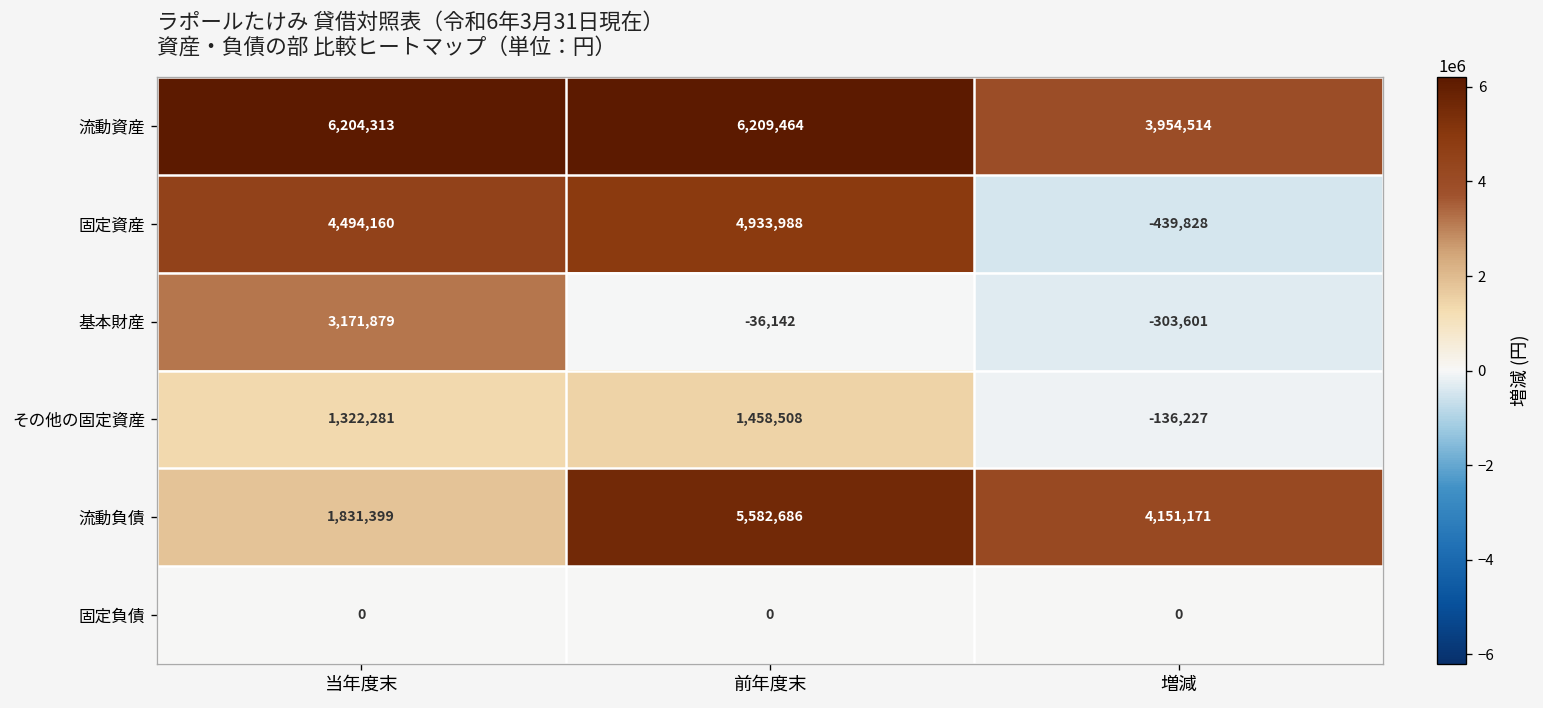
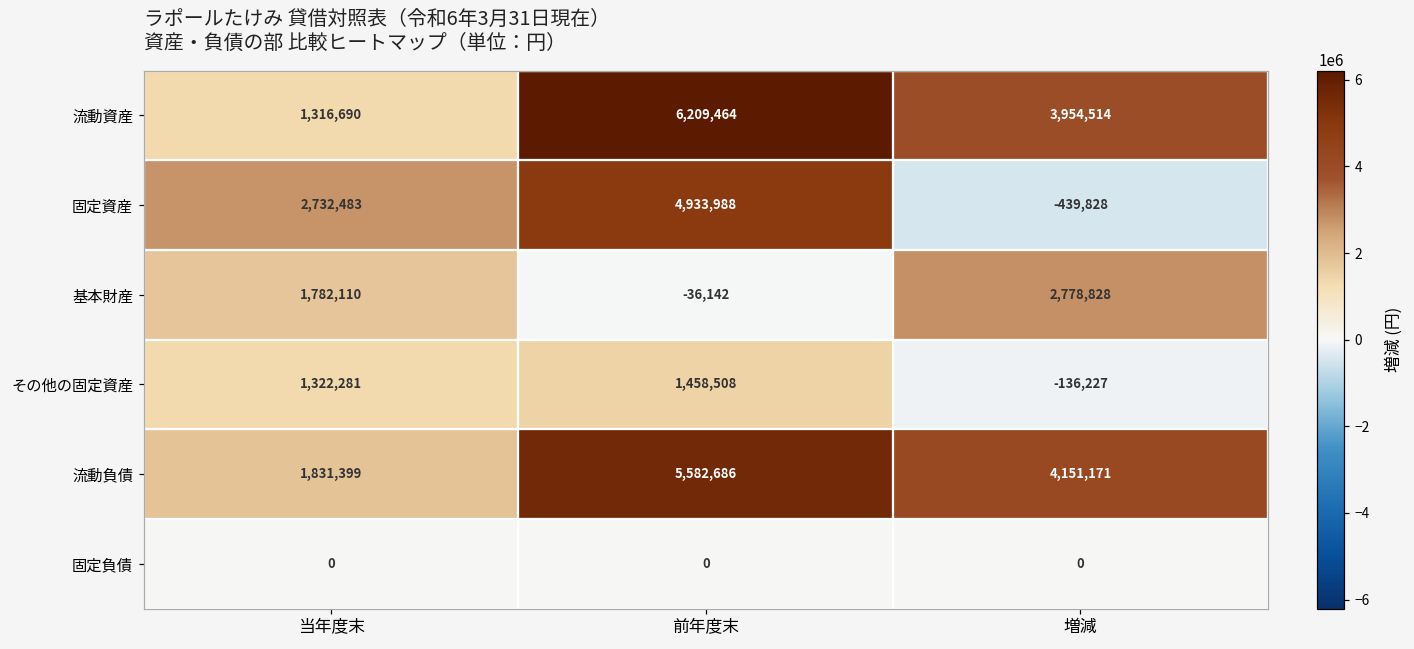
  {
    "流動資産": {
-     "当年度末": "6,204,313",
+     "当年度末": "1,316,690",
      "前年度末": "6,209,464",
      "増減": "3,954,514"
    },
    "固定資産": {
-     "当年度末": "4,494,160",
+     "当年度末": "2,732,483",
      "前年度末": "4,933,988",
      "増減": "-439,828"
    },
    "基本財産": {
-     "当年度末": "3,171,879",
+     "当年度末": "1,782,110",
      "前年度末": "-36,142",
-     "増減": "-303,601"
+     "増減": "2,778,828"
    },
    "その他の固定資産": {
      "当年度末": "1,322,281",
      "前年度末": "1,458,508",
      "増減": "-136,227"
    },
    "流動負債": {
      "当年度末": "1,831,399",
      "前年度末": "5,582,686",
      "増減": "4,151,171"
    },
    "固定負債": {
      "当年度末": "0",
      "前年度末": "0",
      "増減": "0"
    }
  }
